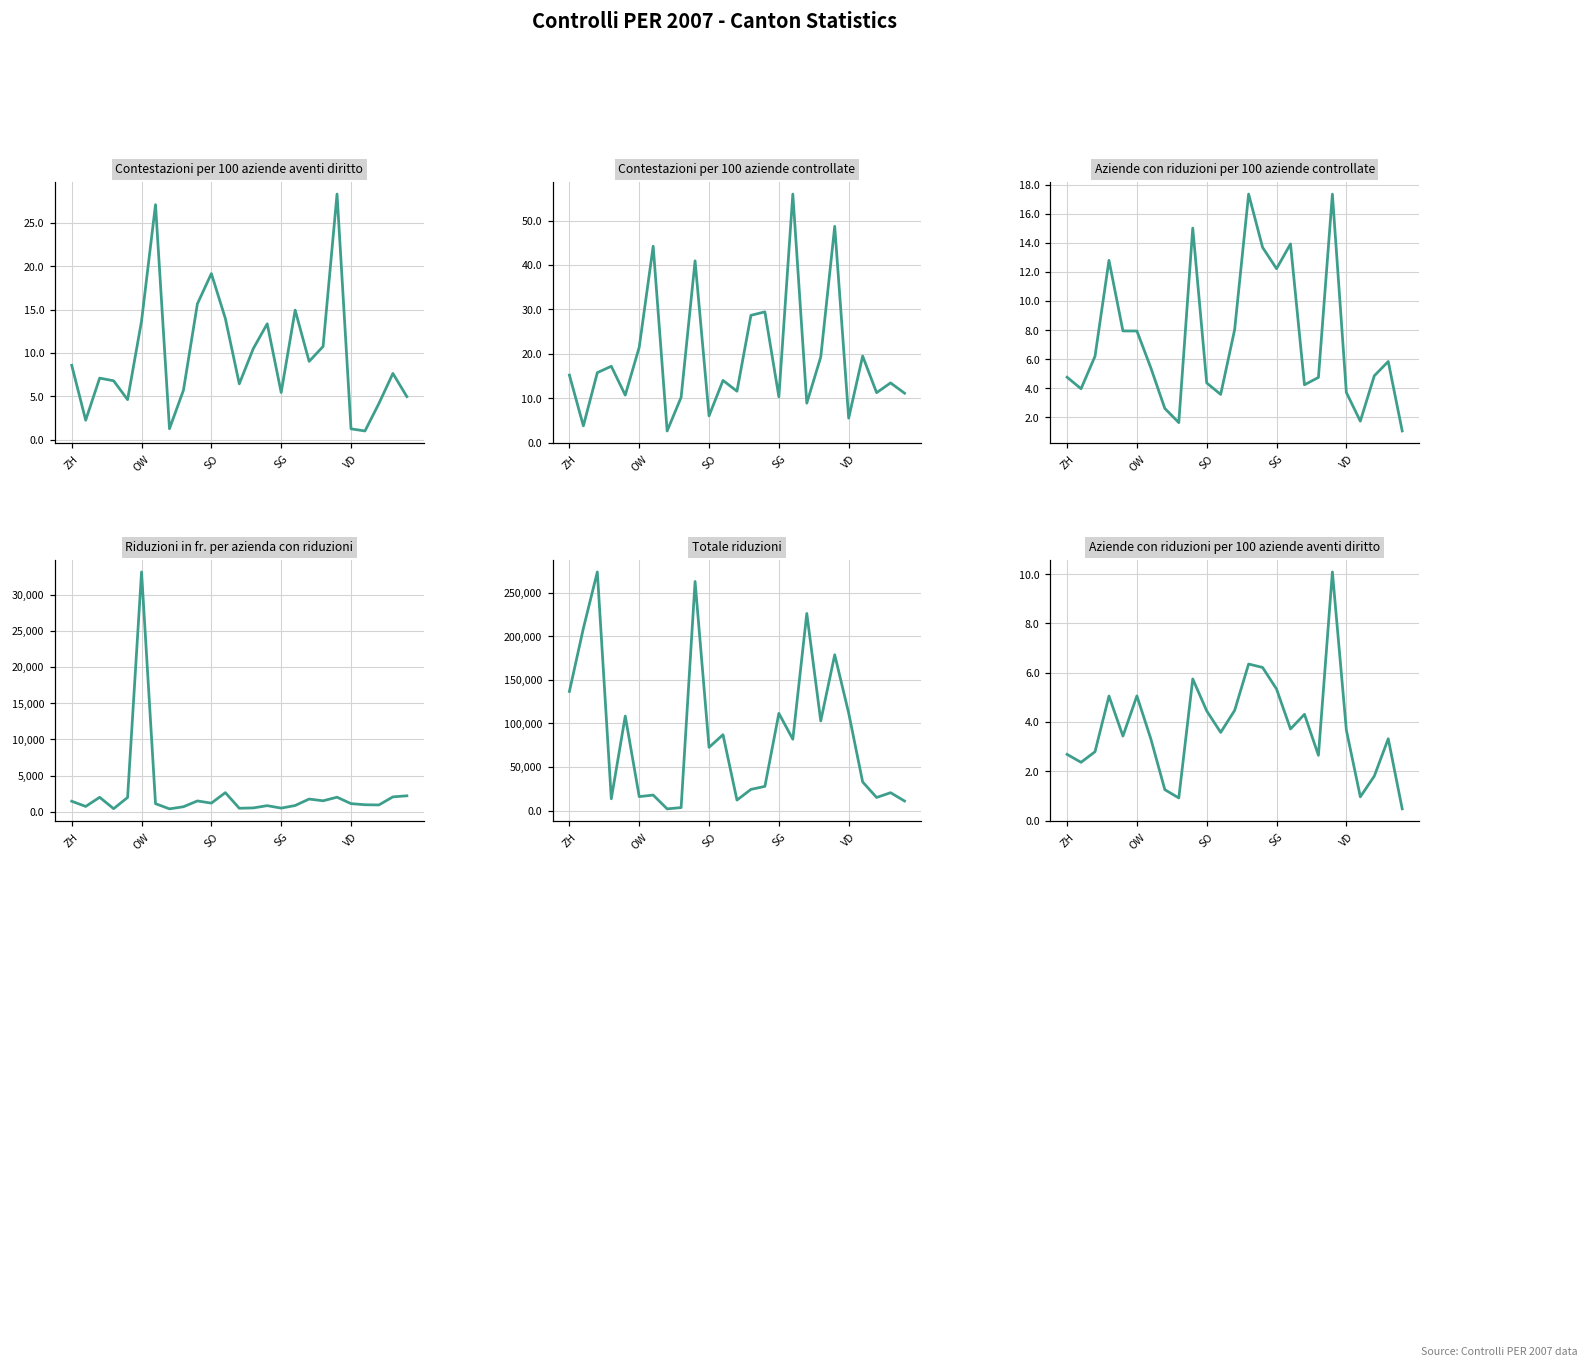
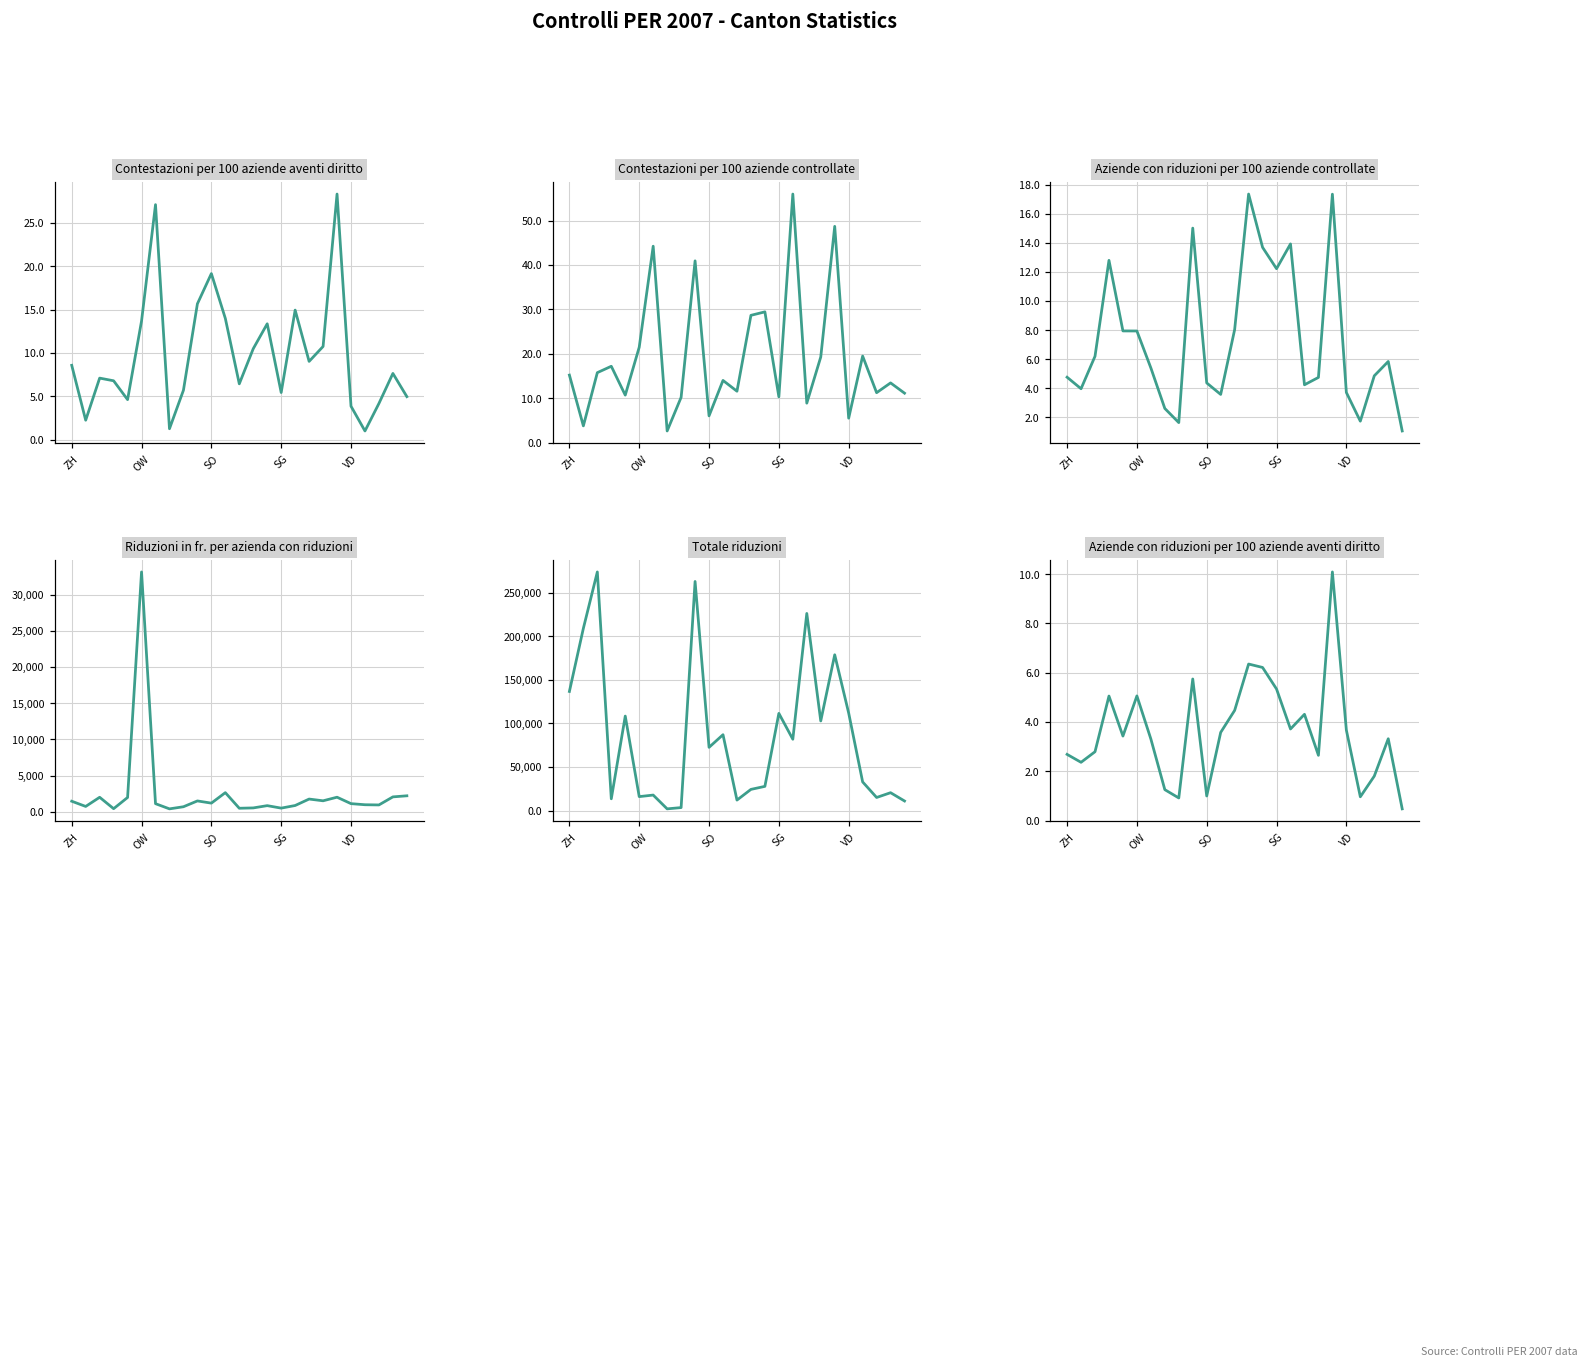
  {
    "Contestazioni per 100 aziende aventi diritto": {
      "ZH": "9",
      "OW": "14",
      "SO": "19",
      "SG": "5",
-     "VD": "1"
+     "VD": "4"
    },
    "Contestazioni per 100 aziende controllate": {
      "ZH": "15",
      "OW": "21",
      "SO": "6",
      "SG": "10",
      "VD": "6"
    },
    "Aziende con riduzioni per 100 aziende controllate": {
      "ZH": "4.8",
      "OW": "7.9",
      "SO": "4.4",
      "SG": "12.2",
      "VD": "3.7"
    },
    "Riduzioni in fr. per azienda con riduzioni": {
      "ZH": "1,000",
      "OW": "33,000",
      "SO": "1,000",
      "SG": "1,000",
      "VD": "1,000"
    },
    "Totale riduzioni": {
      "ZH": "140,000",
      "OW": "20,000",
      "SO": "70,000",
      "SG": "110,000",
      "VD": "110,000"
    },
    "Aziende con riduzioni per 100 aziende aventi diritto": {
      "ZH": "2.7",
      "OW": "5.1",
-     "SO": "4.5",
+     "SO": "1.0",
      "SG": "5.3",
      "VD": "3.7"
    }
  }
